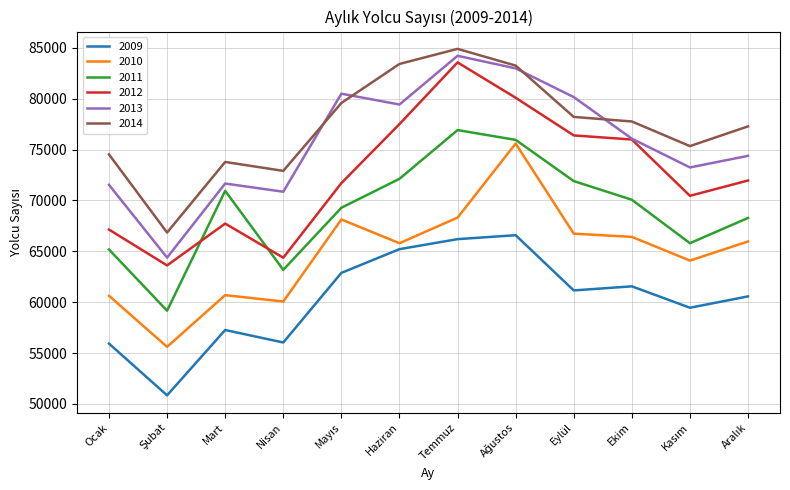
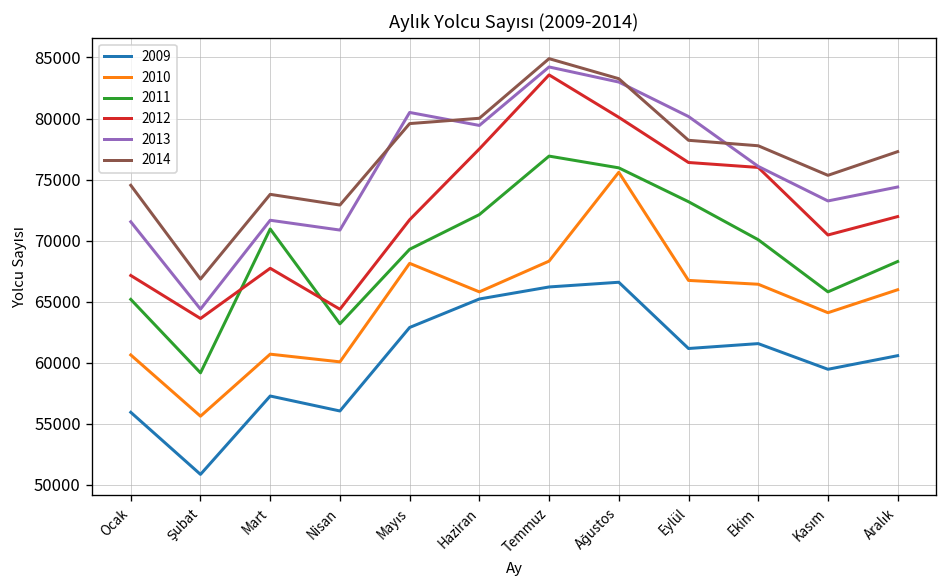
  {
    "2009": {
      "Ocak": 55900,
      "Şubat": 50800,
      "Mart": 57300,
      "Nisan": 56000,
      "Mayıs": 62900,
      "Haziran": 65200,
      "Temmuz": 66200,
      "Ağustos": 66600,
      "Eylül": 61200,
      "Ekim": 61600,
      "Kasım": 59500,
      "Aralık": 60600
    },
    "2010": {
      "Ocak": 60600,
      "Şubat": 55600,
      "Mart": 60700,
      "Nisan": 60100,
      "Mayıs": 68100,
      "Haziran": 65800,
      "Temmuz": 68300,
      "Ağustos": 75600,
      "Eylül": 66700,
      "Ekim": 66400,
      "Kasım": 64100,
      "Aralık": 66000
    },
    "2011": {
      "Ocak": 65200,
      "Şubat": 59200,
      "Mart": 70900,
      "Nisan": 63200,
      "Mayıs": 69300,
      "Haziran": 72100,
      "Temmuz": 76900,
      "Ağustos": 76000,
-     "Eylül": 71900,
+     "Eylül": 73200,
      "Ekim": 70100,
      "Kasım": 65800,
      "Aralık": 68300
    },
    "2012": {
      "Ocak": 67100,
      "Şubat": 63600,
      "Mart": 67700,
      "Nisan": 64400,
      "Mayıs": 71700,
      "Haziran": 77500,
      "Temmuz": 83600,
      "Ağustos": 80100,
      "Eylül": 76400,
      "Kasım": 70500,
      "Aralık": 72000
    },
    "2013": {
      "Ocak": 71500,
      "Şubat": 64400,
      "Mart": 71700,
      "Nisan": 70900,
      "Mayıs": 80500,
      "Haziran": 79400,
      "Temmuz": 84200,
      "Ağustos": 83000,
      "Eylül": 80200,
      "Kasım": 73200,
      "Aralık": 74400
    },
    "2014": {
      "Ocak": 74500,
      "Şubat": 66800,
      "Mart": 73800,
      "Nisan": 72900,
      "Mayıs": 79600,
-     "Haziran": 83400,
+     "Haziran": 80000,
      "Temmuz": 84900,
      "Ağustos": 83300,
      "Eylül": 78200,
      "Ekim": 77800,
      "Kasım": 75300,
      "Aralık": 77300
    }
  }
